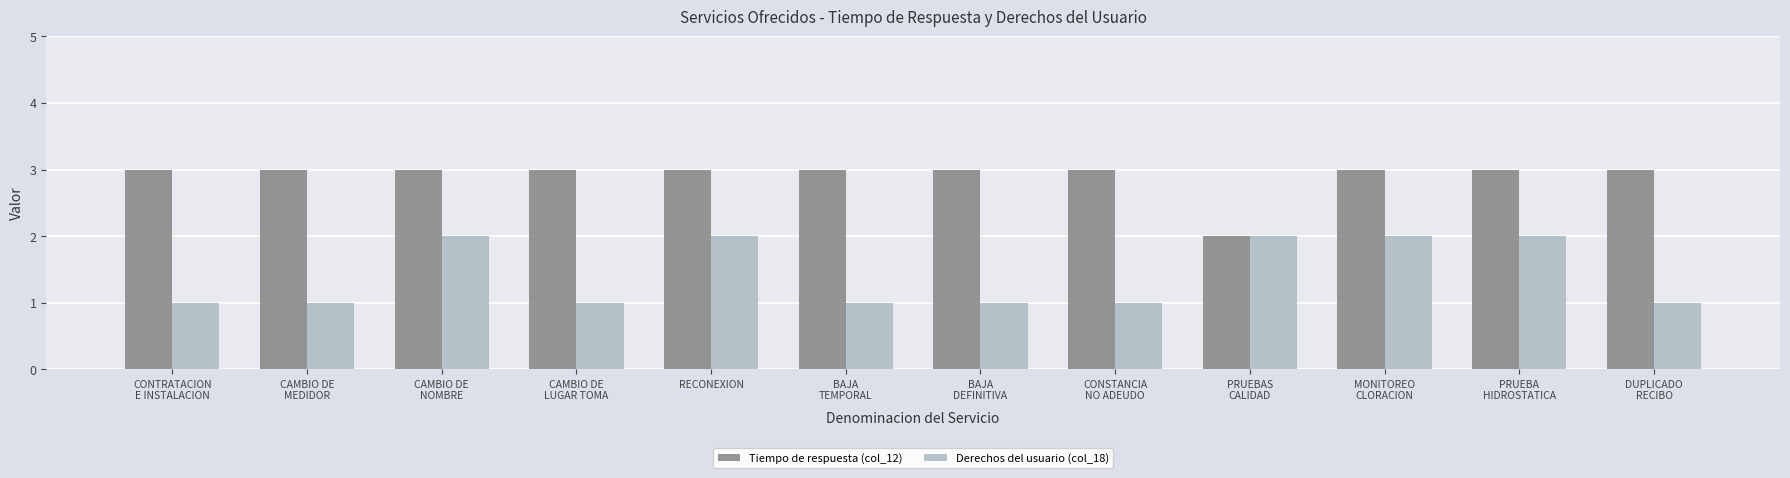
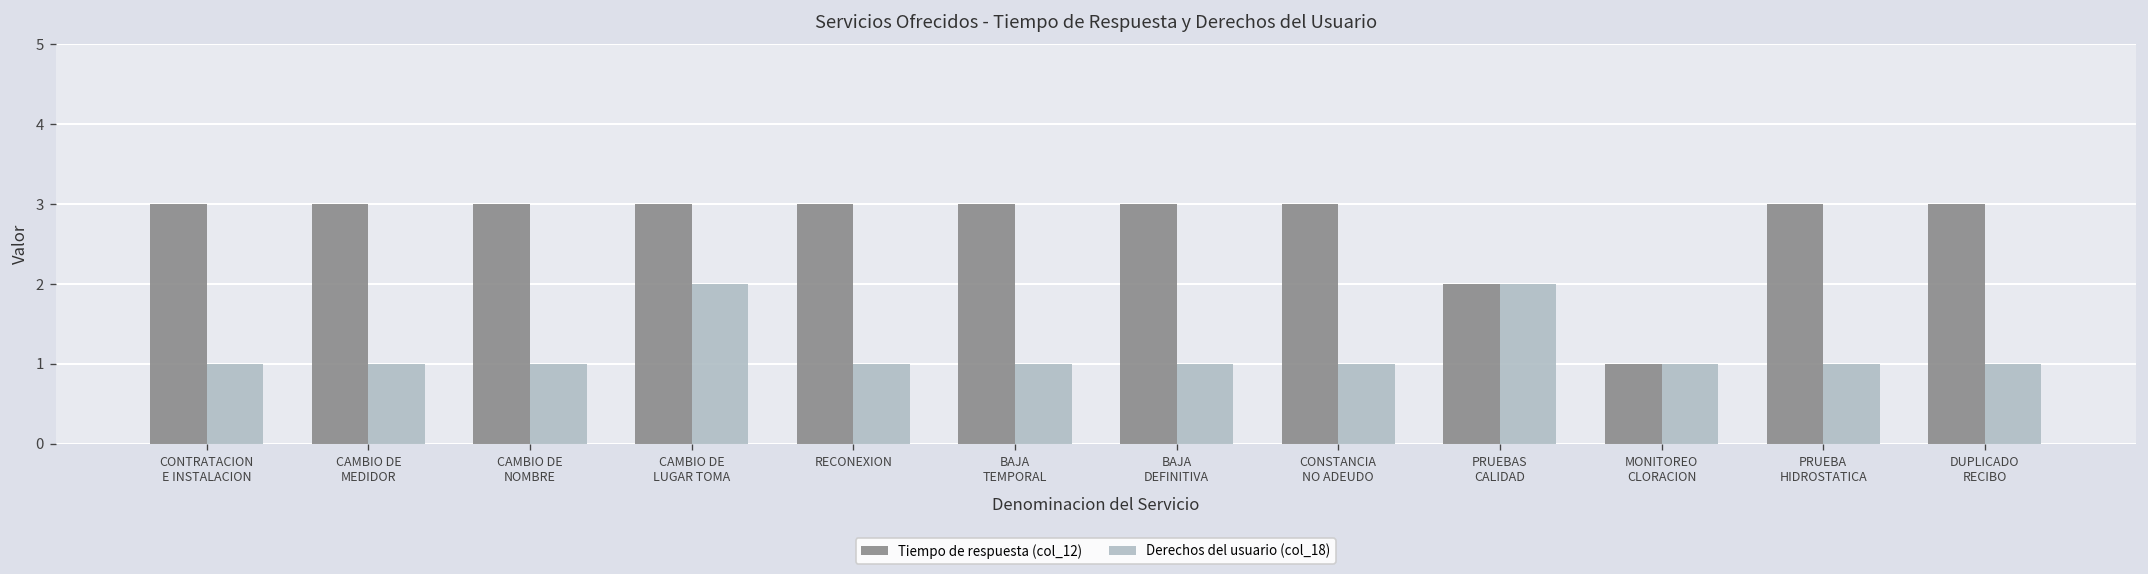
  {
    "Tiempo de respuesta (col_12)": {
      "CONTRATACION E INSTALACION": 3,
      "CAMBIO DE MEDIDOR": 3,
      "CAMBIO DE NOMBRE": 3,
      "CAMBIO DE LUGAR TOMA": 3,
      "RECONEXION": 3,
      "BAJA TEMPORAL": 3,
      "BAJA DEFINITIVA": 3,
      "CONSTANCIA NO ADEUDO": 3,
      "PRUEBAS CALIDAD": 2,
-     "MONITOREO CLORACION": 3,
+     "MONITOREO CLORACION": 1,
      "PRUEBA HIDROSTATICA": 3,
      "DUPLICADO RECIBO": 3
    },
    "Derechos del usuario (col_18)": {
      "CONTRATACION E INSTALACION": 1,
      "CAMBIO DE MEDIDOR": 1,
-     "CAMBIO DE NOMBRE": 2,
-     "CAMBIO DE LUGAR TOMA": 1,
-     "RECONEXION": 2,
+     "CAMBIO DE NOMBRE": 1,
+     "CAMBIO DE LUGAR TOMA": 2,
+     "RECONEXION": 1,
      "BAJA TEMPORAL": 1,
      "BAJA DEFINITIVA": 1,
      "CONSTANCIA NO ADEUDO": 1,
      "PRUEBAS CALIDAD": 2,
-     "MONITOREO CLORACION": 2,
-     "PRUEBA HIDROSTATICA": 2,
+     "MONITOREO CLORACION": 1,
+     "PRUEBA HIDROSTATICA": 1,
      "DUPLICADO RECIBO": 1
    }
  }
